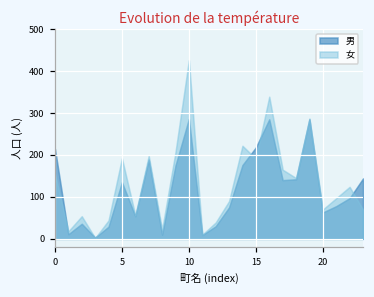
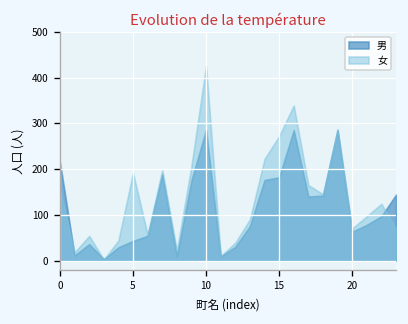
  {
    "男": {
      "0": 220,
-     "5": 140,
+     "5": 40,
      "10": 290,
-     "15": 220,
+     "15": 180,
      "20": 60
    },
    "女": {
      "0": 160,
      "5": 190,
      "10": 430,
-     "15": 190,
+     "15": 270,
      "20": 70
    }
  }
